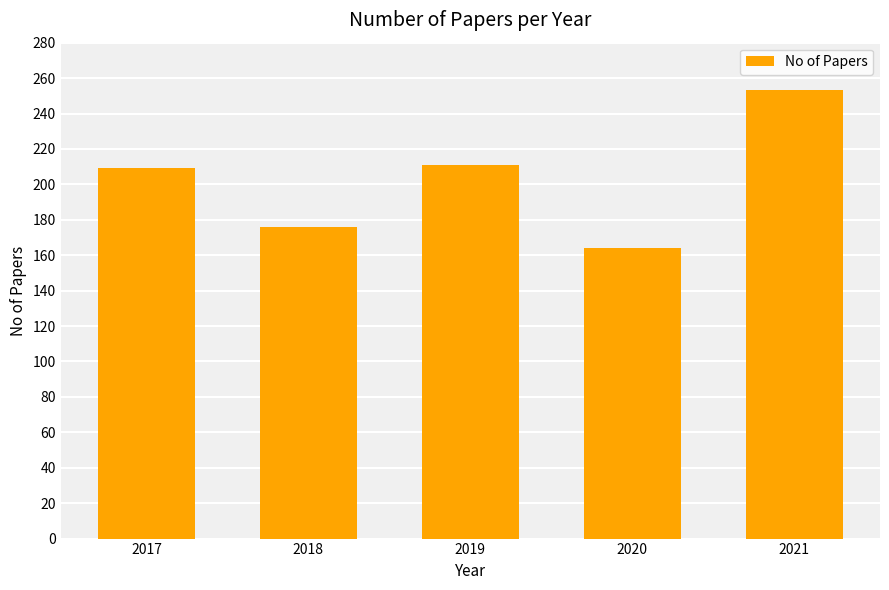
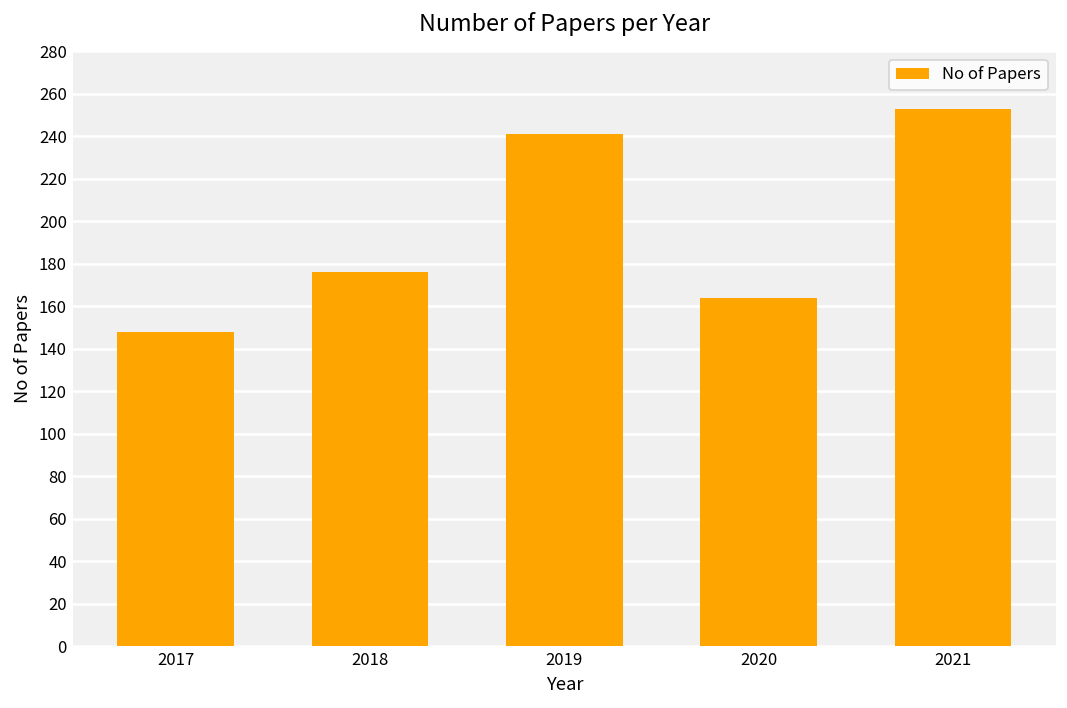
  {
-   "2017": 209,
+   "2017": 148,
    "2018": 176,
-   "2019": 211,
+   "2019": 241,
    "2020": 164,
    "2021": 253
  }
